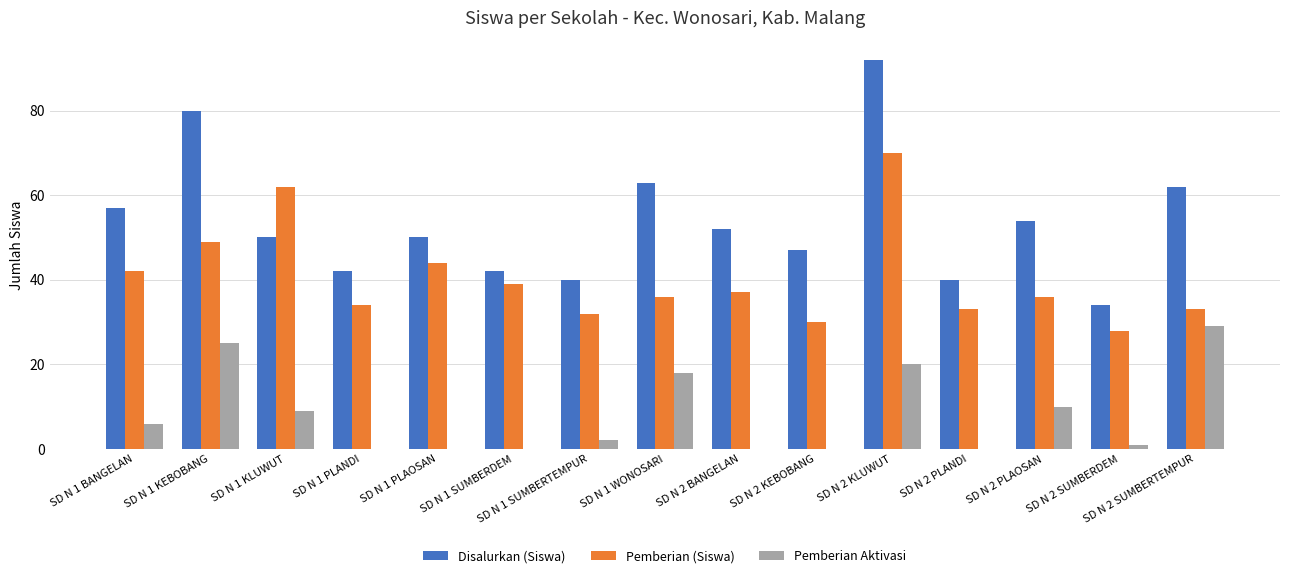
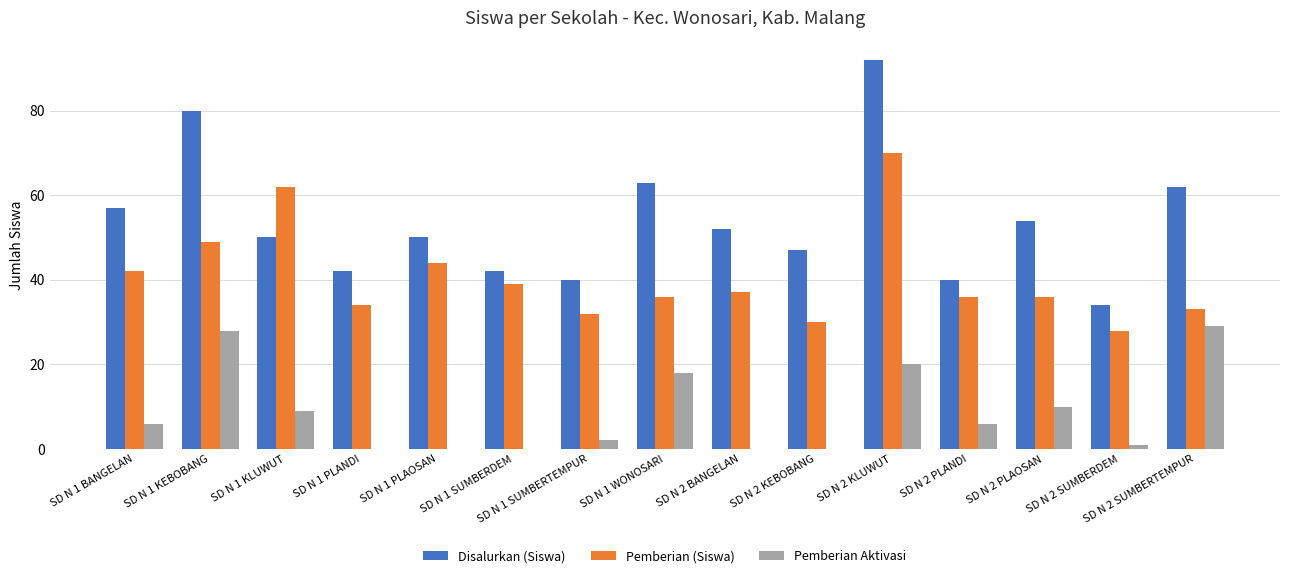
  {
    "Disalurkan (Siswa)": {
      "SD N 1 BANGELAN": 57,
      "SD N 1 KEBOBANG": 80,
      "SD N 1 KLUWUT": 50,
      "SD N 1 PLANDI": 42,
      "SD N 1 PLAOSAN": 50,
      "SD N 1 SUMBERDEM": 42,
      "SD N 1 SUMBERTEMPUR": 40,
      "SD N 1 WONOSARI": 63,
      "SD N 2 BANGELAN": 52,
      "SD N 2 KEBOBANG": 47,
      "SD N 2 KLUWUT": 92,
      "SD N 2 PLANDI": 40,
      "SD N 2 PLAOSAN": 54,
      "SD N 2 SUMBERDEM": 34,
      "SD N 2 SUMBERTEMPUR": 62
    },
    "Pemberian (Siswa)": {
      "SD N 1 BANGELAN": 42,
      "SD N 1 KEBOBANG": 49,
      "SD N 1 KLUWUT": 62,
      "SD N 1 PLANDI": 34,
      "SD N 1 PLAOSAN": 44,
      "SD N 1 SUMBERDEM": 39,
      "SD N 1 SUMBERTEMPUR": 32,
      "SD N 1 WONOSARI": 36,
      "SD N 2 BANGELAN": 37,
      "SD N 2 KEBOBANG": 30,
      "SD N 2 KLUWUT": 70,
-     "SD N 2 PLANDI": 33,
+     "SD N 2 PLANDI": 36,
      "SD N 2 PLAOSAN": 36,
      "SD N 2 SUMBERDEM": 28,
      "SD N 2 SUMBERTEMPUR": 33
    },
    "Pemberian Aktivasi": {
      "SD N 1 BANGELAN": 6,
-     "SD N 1 KEBOBANG": 25,
+     "SD N 1 KEBOBANG": 28,
      "SD N 1 KLUWUT": 9,
      "SD N 1 PLANDI": 0,
      "SD N 1 PLAOSAN": 0,
      "SD N 1 SUMBERDEM": 0,
      "SD N 1 SUMBERTEMPUR": 2,
      "SD N 1 WONOSARI": 18,
      "SD N 2 BANGELAN": 0,
      "SD N 2 KEBOBANG": 0,
      "SD N 2 KLUWUT": 20,
-     "SD N 2 PLANDI": 0,
+     "SD N 2 PLANDI": 6,
      "SD N 2 PLAOSAN": 10,
      "SD N 2 SUMBERDEM": 1,
      "SD N 2 SUMBERTEMPUR": 29
    }
  }
